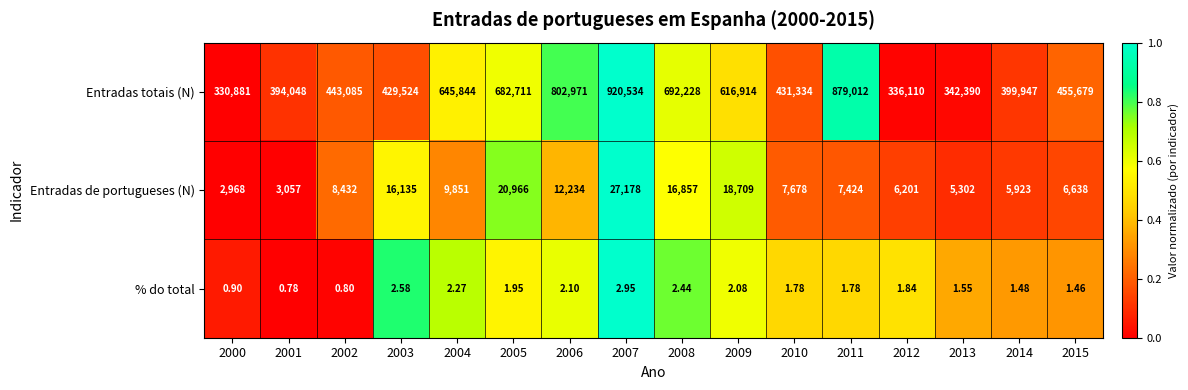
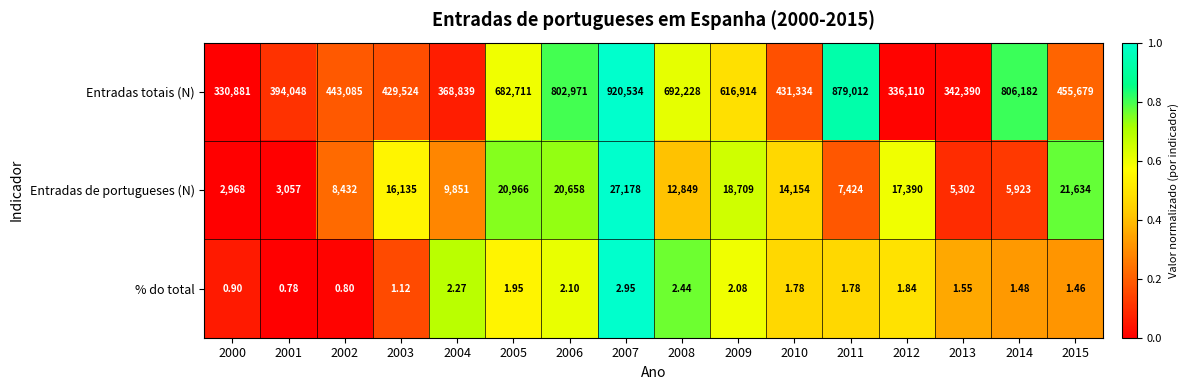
  {
    "Entradas totais (N)": {
      "2000": "330,881",
      "2001": "394,048",
      "2002": "443,085",
      "2003": "429,524",
-     "2004": "645,844",
+     "2004": "368,839",
      "2005": "682,711",
      "2006": "802,971",
      "2007": "920,534",
      "2008": "692,228",
      "2009": "616,914",
      "2010": "431,334",
      "2011": "879,012",
      "2012": "336,110",
      "2013": "342,390",
-     "2014": "399,947",
+     "2014": "806,182",
      "2015": "455,679"
    },
    "Entradas de portugueses (N)": {
      "2000": "2,968",
      "2001": "3,057",
      "2002": "8,432",
      "2003": "16,135",
      "2004": "9,851",
      "2005": "20,966",
-     "2006": "12,234",
+     "2006": "20,658",
      "2007": "27,178",
-     "2008": "16,857",
+     "2008": "12,849",
      "2009": "18,709",
-     "2010": "7,678",
+     "2010": "14,154",
      "2011": "7,424",
-     "2012": "6,201",
+     "2012": "17,390",
      "2013": "5,302",
      "2014": "5,923",
-     "2015": "6,638"
+     "2015": "21,634"
    },
    "% do total": {
      "2000": "0.90",
      "2001": "0.78",
      "2002": "0.80",
-     "2003": "2.58",
+     "2003": "1.12",
      "2004": "2.27",
      "2005": "1.95",
      "2006": "2.10",
      "2007": "2.95",
      "2008": "2.44",
      "2009": "2.08",
      "2010": "1.78",
      "2011": "1.78",
      "2012": "1.84",
      "2013": "1.55",
      "2014": "1.48",
      "2015": "1.46"
    }
  }
